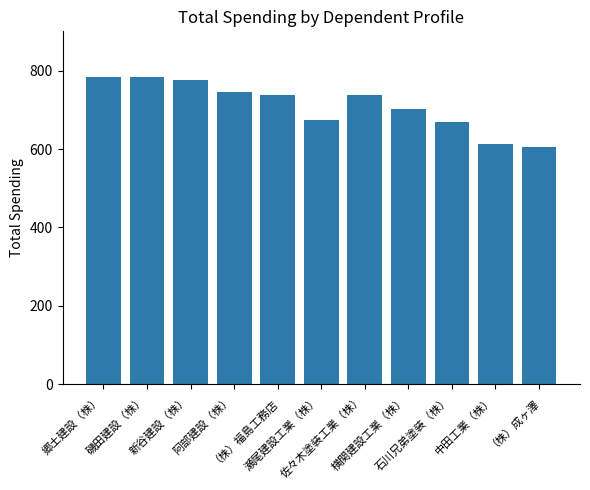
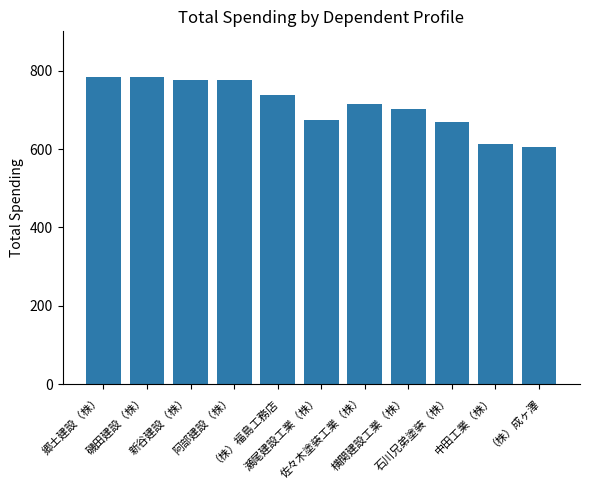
  {
    "郷土建設（株）": 780,
    "磯田建設（株）": 780,
    "新谷建設（株）": 780,
-   "阿部建設（株）": 750,
+   "阿部建設（株）": 780,
    "（株）福島工務店": 740,
    "瀬尾建設工業（株）": 670,
-   "佐々木塗装工業（株）": 740,
+   "佐々木塗装工業（株）": 710,
    "横関建設工業（株）": 700,
    "石川兄弟塗装（株）": 670,
    "中田工業（株）": 610,
    "（株）成ヶ澤": 610
  }
